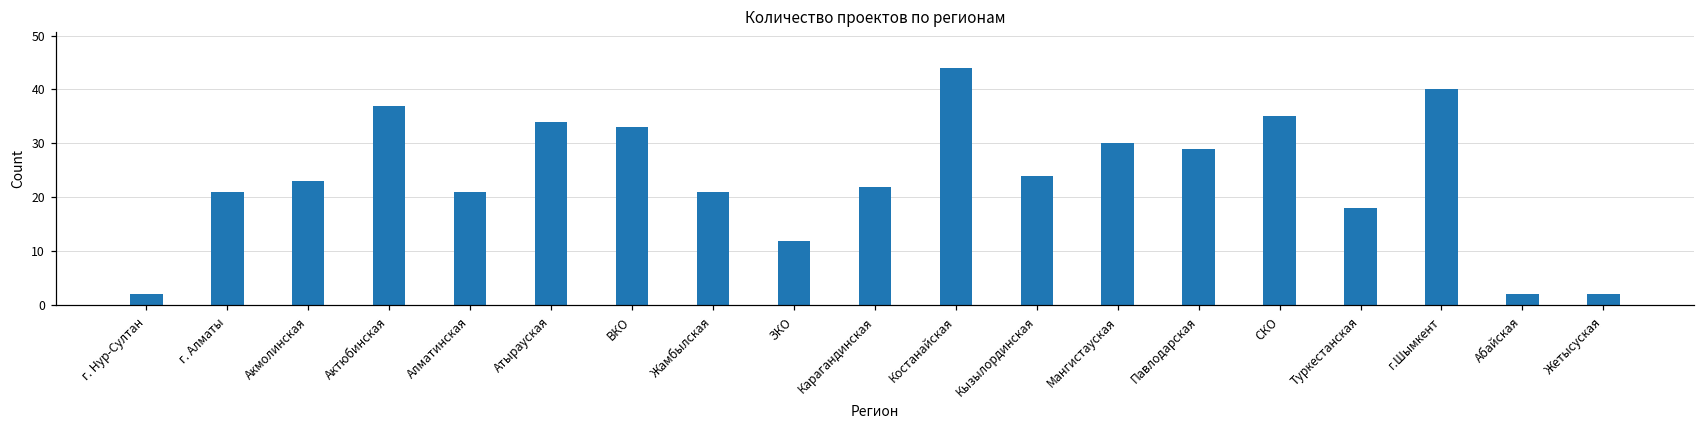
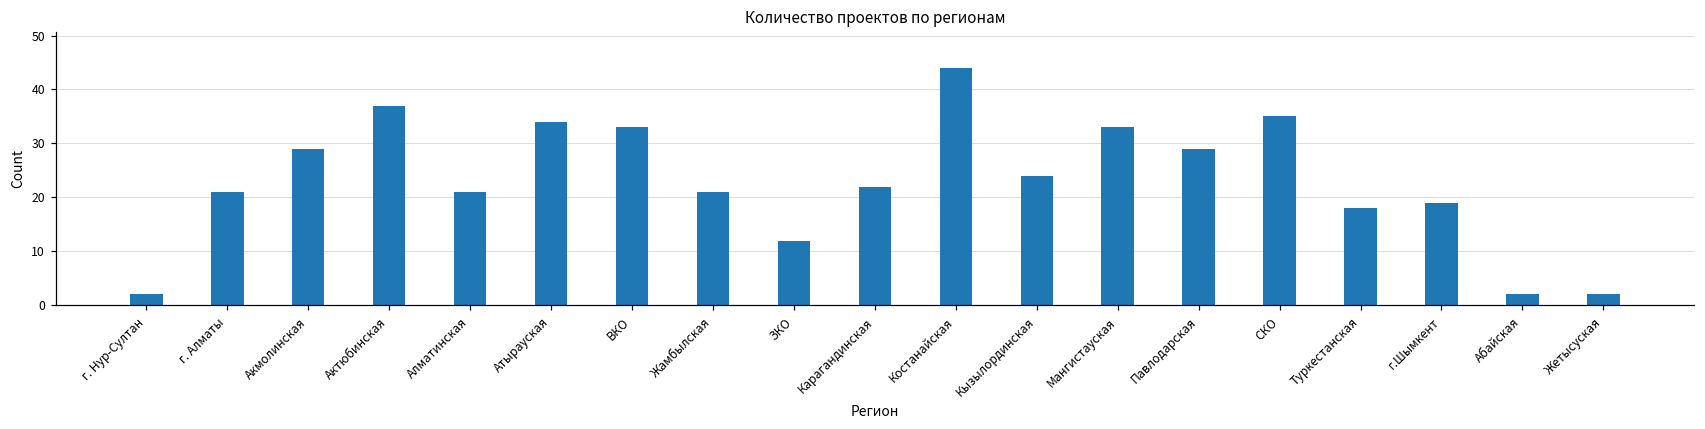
  {
    "г. Нур-Султан": 2,
    "г. Алматы": 21,
-   "Акмолинская": 23,
+   "Акмолинская": 29,
    "Актюбинская": 37,
    "Алматинская": 21,
    "Атырауская": 34,
    "ВКО": 33,
    "Жамбылская": 21,
    "ЗКО": 12,
    "Карагандинская": 22,
    "Костанайская": 44,
    "Кызылординская": 24,
-   "Мангистауская": 30,
+   "Мангистауская": 33,
    "Павлодарская": 29,
    "СКО": 35,
    "Туркестанская": 18,
-   "г.Шымкент": 40,
+   "г.Шымкент": 19,
    "Абайская": 2,
    "Жетысуская": 2
  }
